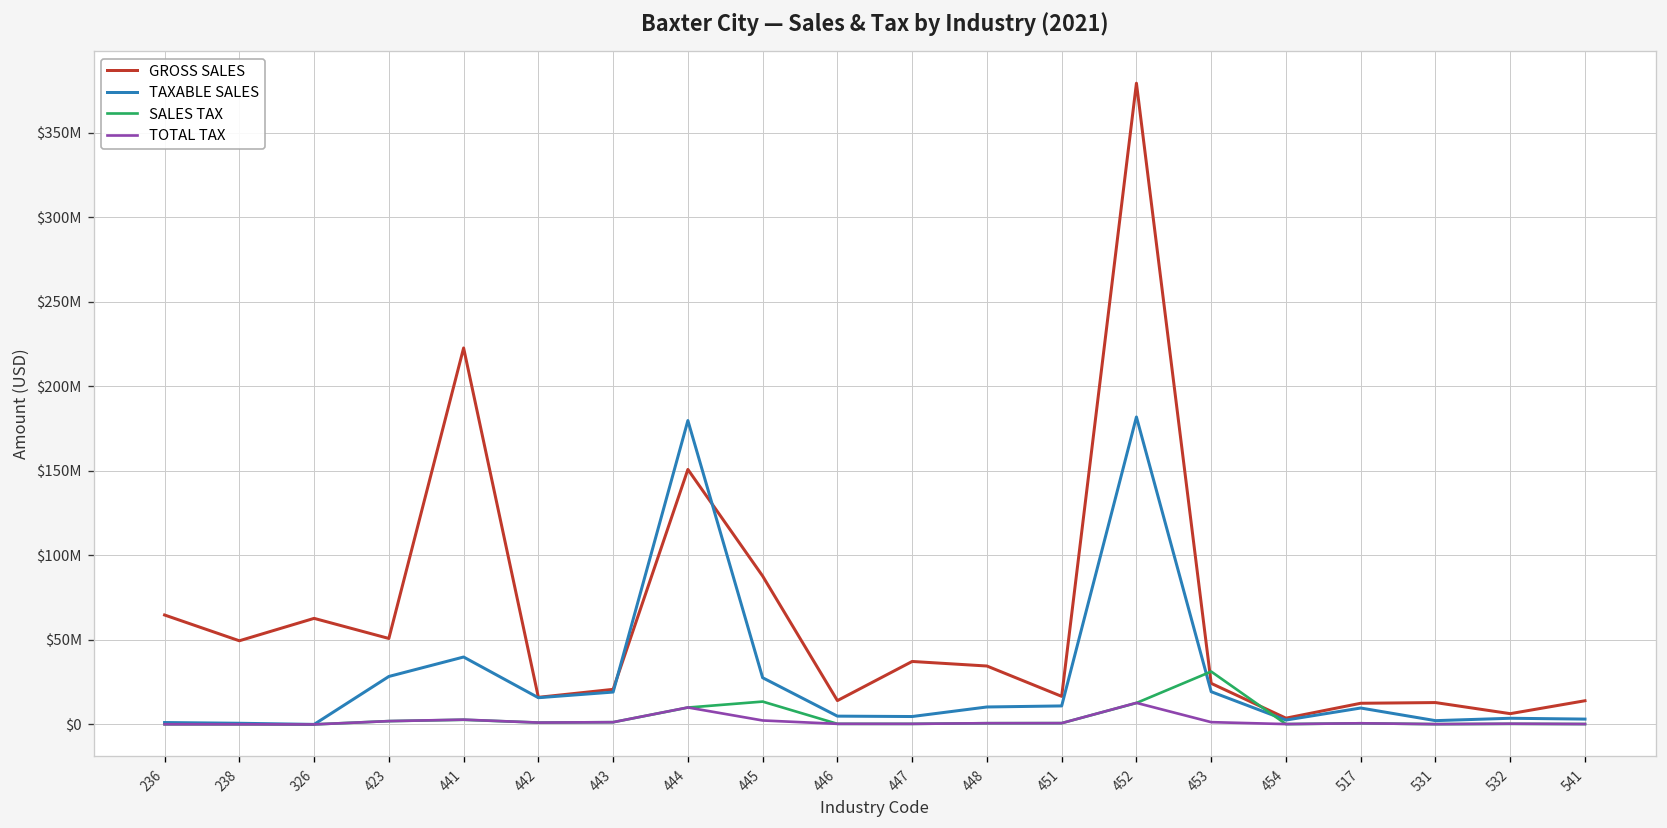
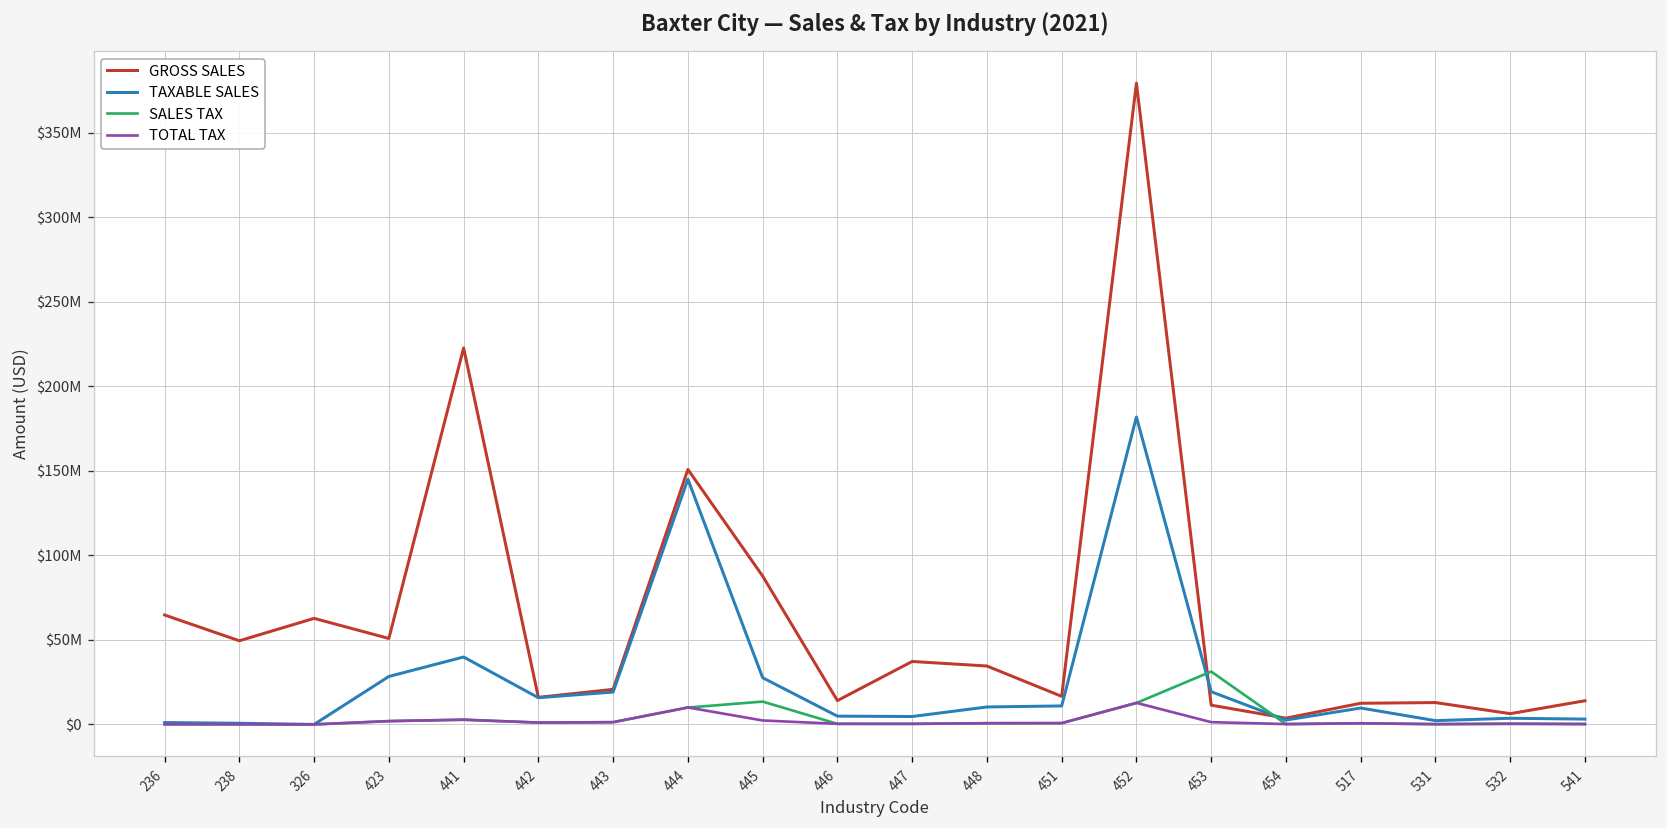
  {
    "GROSS SALES": {
      "236": "$65000000",
      "238": "$49000000",
      "326": "$63000000",
      "423": "$51000000",
      "441": "$223000000",
      "444": "$151000000",
      "445": "$88000000",
      "446": "$14000000",
      "447": "$37000000",
      "448": "$35000000",
      "451": "$17000000",
      "452": "$379000000",
-     "453": "$24000000",
+     "453": "$11000000",
      "517": "$13000000",
      "531": "$13000000",
      "532": "$6000000",
      "541": "$14000000"
    },
    "TAXABLE SALES": {
      "423": "$28000000",
      "441": "$40000000",
-     "444": "$180000000",
+     "444": "$145000000",
      "445": "$28000000",
      "446": "$5000000",
      "447": "$5000000",
      "448": "$10000000",
      "451": "$11000000",
      "452": "$182000000",
      "453": "$19000000",
      "517": "$10000000",
      "531": "$2000000",
      "532": "$4000000",
      "541": "$3000000"
    },
    "SALES TAX": {
      "445": "$13000000",
      "453": "$31000000"
    },
    "TOTAL TAX": {
      "445": "$2000000",
      "453": "$1000000"
    }
  }
